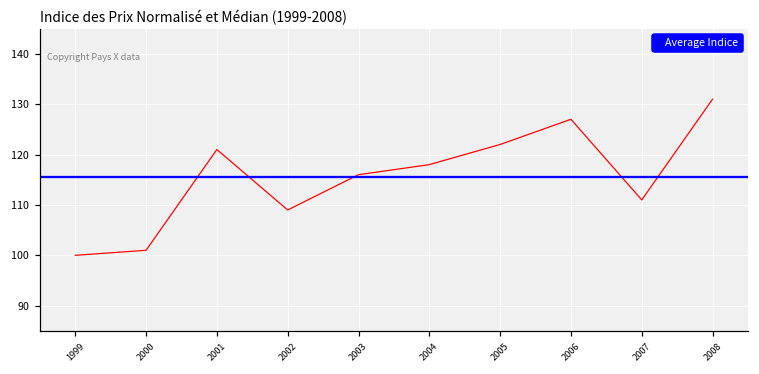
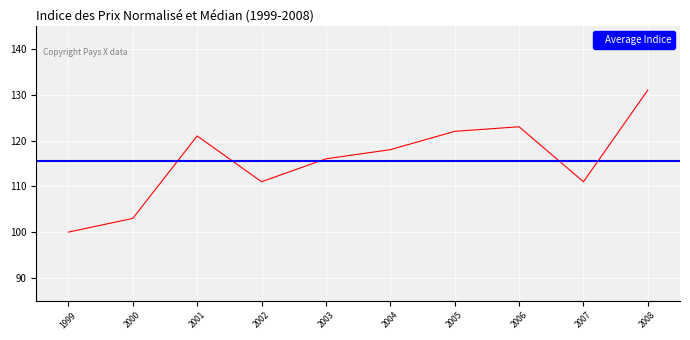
  {
    "1999": 100,
-   "2000": 101,
+   "2000": 103,
    "2001": 121,
-   "2002": 109,
+   "2002": 111,
    "2003": 116,
    "2004": 118,
    "2005": 122,
-   "2006": 127,
+   "2006": 123,
    "2007": 111,
    "2008": 131
  }
